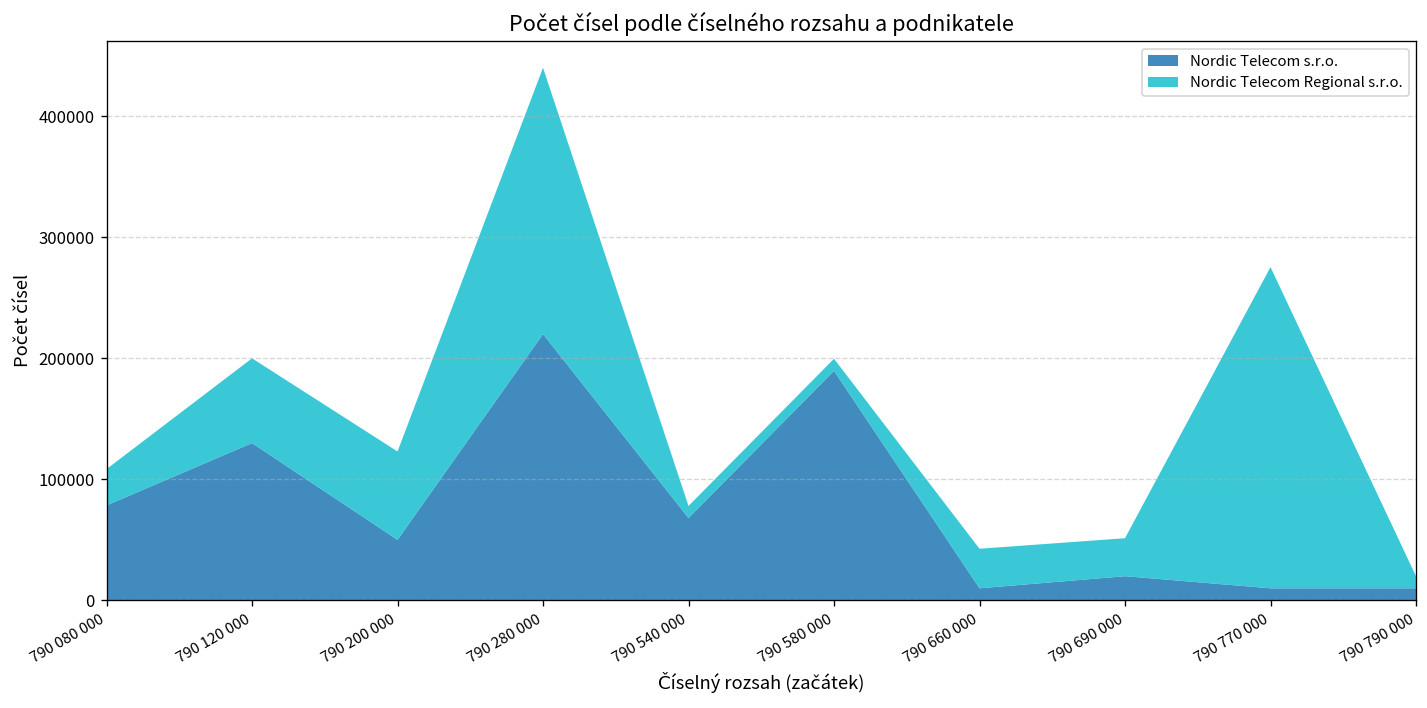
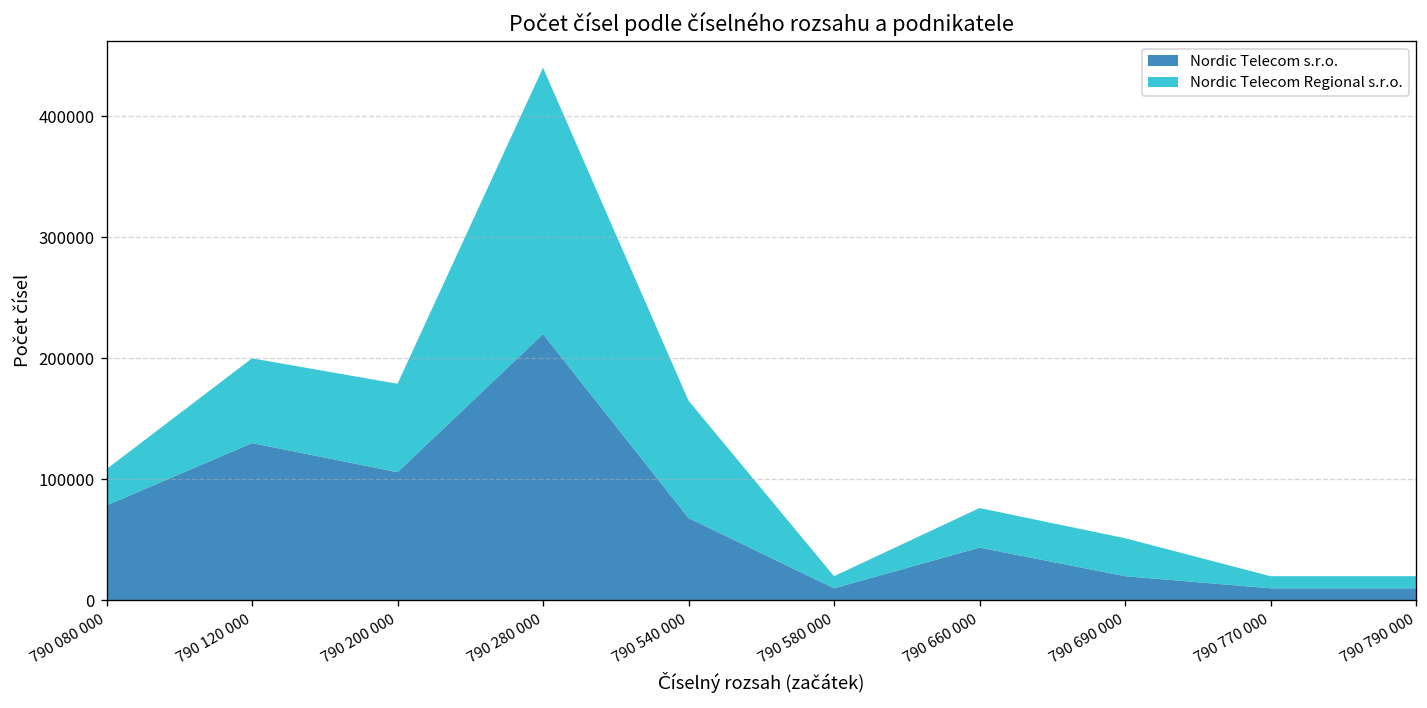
  {
    "Nordic Telecom s.r.o.": {
      "790 080 000": 78000,
      "790 120 000": 130000,
-     "790 200 000": 50000,
+     "790 200 000": 106000,
      "790 280 000": 220000,
      "790 540 000": 68000,
-     "790 580 000": 190000,
-     "790 660 000": 10000,
+     "790 580 000": 10000,
+     "790 660 000": 44000,
      "790 690 000": 20000,
      "790 770 000": 10000,
      "790 790 000": 10000
    },
    "Nordic Telecom Regional s.r.o.": {
      "790 080 000": 30000,
      "790 120 000": 70000,
      "790 200 000": 73000,
      "790 280 000": 220000,
-     "790 540 000": 10000,
+     "790 540 000": 97000,
      "790 580 000": 10000,
      "790 660 000": 33000,
      "790 690 000": 31000,
-     "790 770 000": 265000,
+     "790 770 000": 10000,
      "790 790 000": 10000
    }
  }
